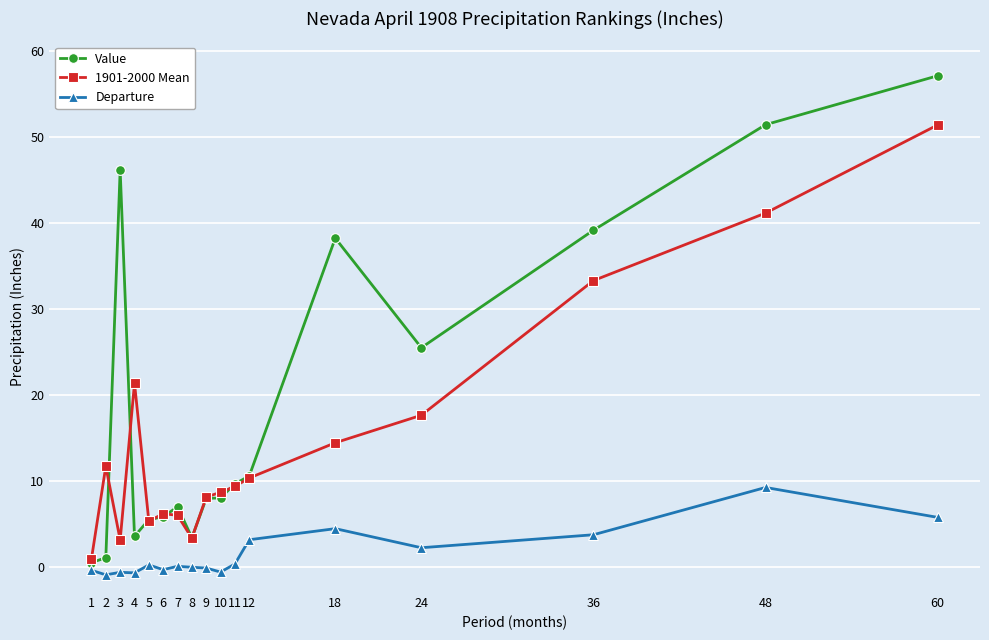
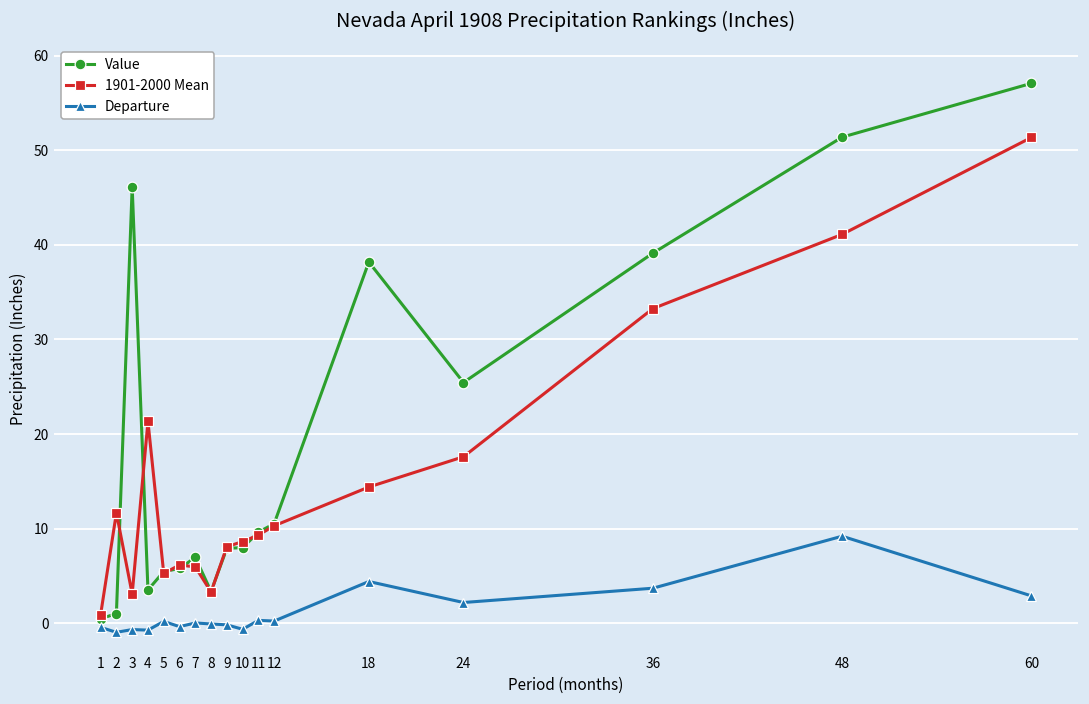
  {
    "Value": {
      "1": 0,
      "2": 1,
      "3": 46,
      "4": 4,
      "6": 6,
      "7": 7,
      "10": 8,
      "11": 10,
      "18": 38,
      "24": 25,
      "36": 39,
      "48": 51,
      "60": 57
    },
    "1901-2000 Mean": {
      "1": 1,
      "2": 12,
      "3": 3,
      "4": 21,
      "6": 6,
      "7": 6,
      "10": 9,
      "11": 9,
      "18": 14,
      "24": 18,
      "36": 33,
      "48": 41,
      "60": 51
    },
    "Departure": {
      "1": 0,
      "2": -1,
      "3": -1,
      "4": -1,
      "5": 0,
      "6": 0,
      "7": 0,
      "8": 0,
      "9": 0,
      "10": -1,
      "11": 0,
-     "12": 3,
+     "12": 0,
      "18": 4,
      "24": 2,
      "36": 4,
      "48": 9,
-     "60": 6
+     "60": 3
    }
  }
